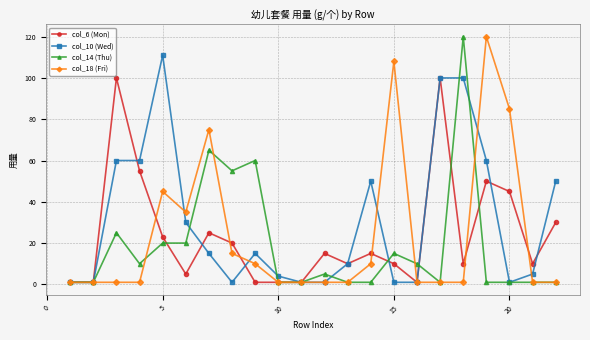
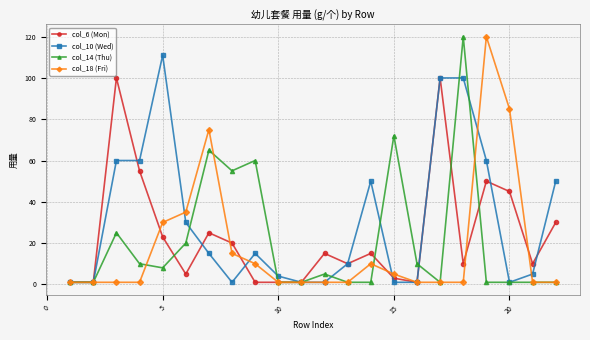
  {
    "col_6 (Mon)": {
      "5": 23,
-     "15": 10,
+     "15": 3,
      "20": 45
    },
    "col_10 (Wed)": {
      "5": 111,
      "10": 4,
      "15": 1
    },
    "col_14 (Thu)": {
-     "5": 20,
-     "15": 15
+     "5": 8,
+     "15": 72
    },
    "col_18 (Fri)": {
-     "5": 45,
-     "15": 108,
+     "5": 30,
+     "15": 5,
      "20": 85
    }
  }
